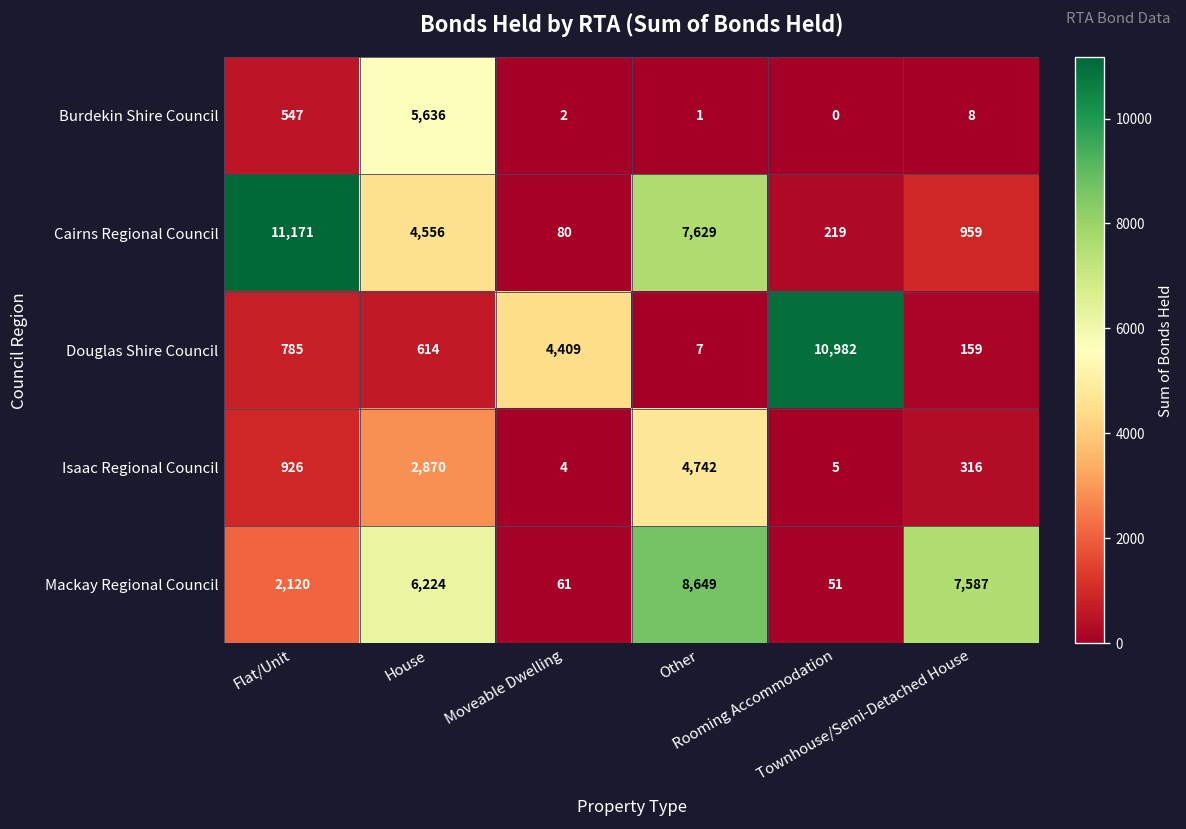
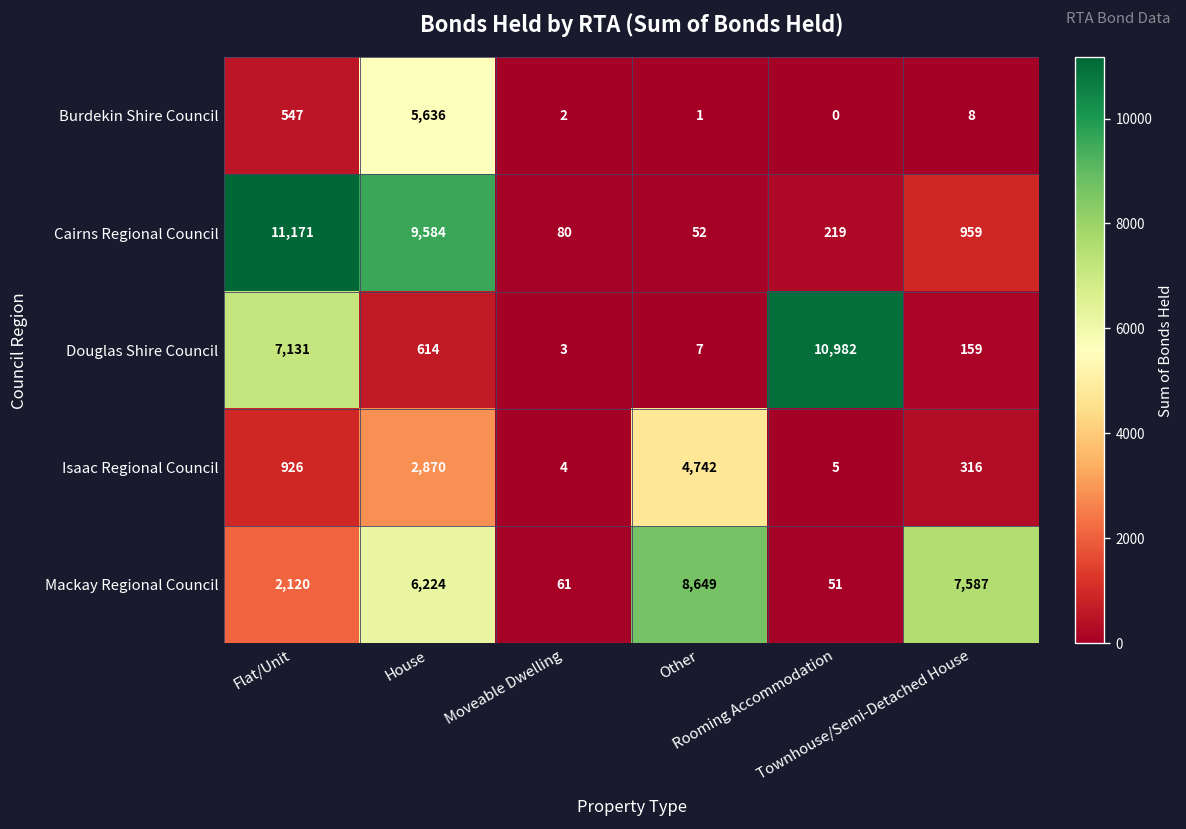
  {
    "Burdekin Shire Council": {
      "Flat/Unit": "547",
      "House": "5,636",
      "Moveable Dwelling": "2",
      "Other": "1",
      "Rooming Accommodation": "0",
      "Townhouse/Semi-Detached House": "8"
    },
    "Cairns Regional Council": {
      "Flat/Unit": "11,171",
-     "House": "4,556",
+     "House": "9,584",
      "Moveable Dwelling": "80",
-     "Other": "7,629",
+     "Other": "52",
      "Rooming Accommodation": "219",
      "Townhouse/Semi-Detached House": "959"
    },
    "Douglas Shire Council": {
-     "Flat/Unit": "785",
+     "Flat/Unit": "7,131",
      "House": "614",
-     "Moveable Dwelling": "4,409",
+     "Moveable Dwelling": "3",
      "Other": "7",
      "Rooming Accommodation": "10,982",
      "Townhouse/Semi-Detached House": "159"
    },
    "Isaac Regional Council": {
      "Flat/Unit": "926",
      "House": "2,870",
      "Moveable Dwelling": "4",
      "Other": "4,742",
      "Rooming Accommodation": "5",
      "Townhouse/Semi-Detached House": "316"
    },
    "Mackay Regional Council": {
      "Flat/Unit": "2,120",
      "House": "6,224",
      "Moveable Dwelling": "61",
      "Other": "8,649",
      "Rooming Accommodation": "51",
      "Townhouse/Semi-Detached House": "7,587"
    }
  }
